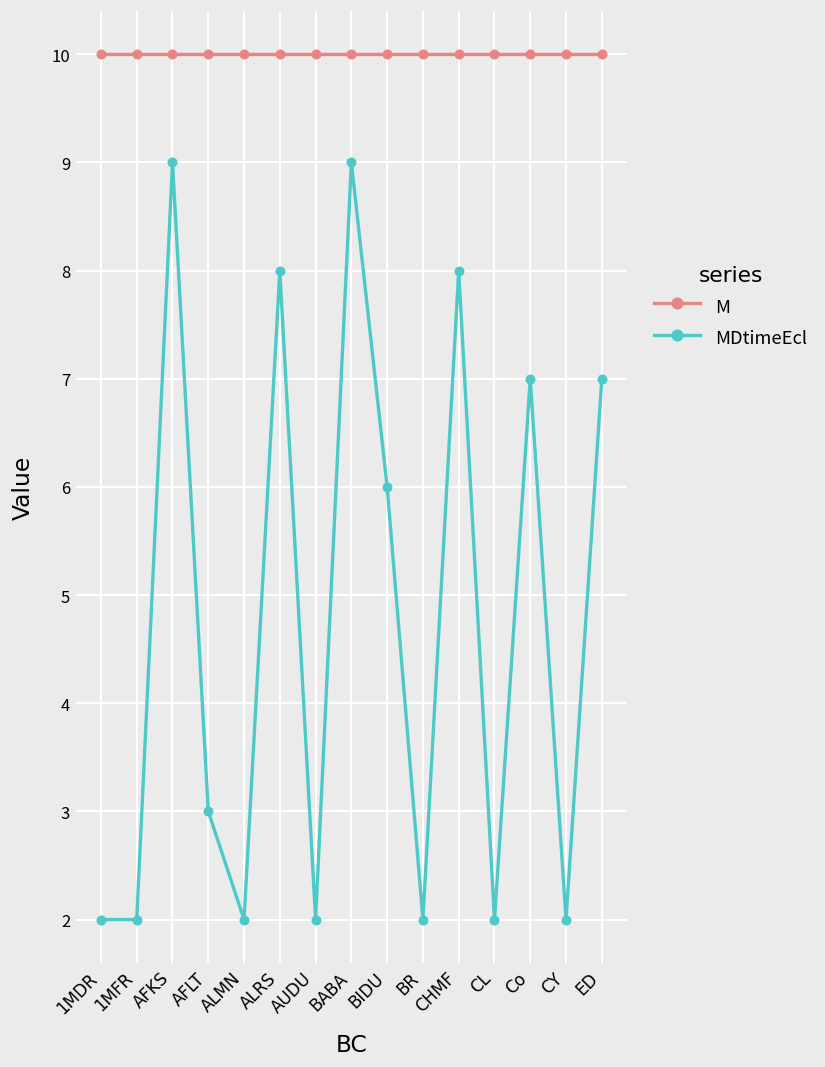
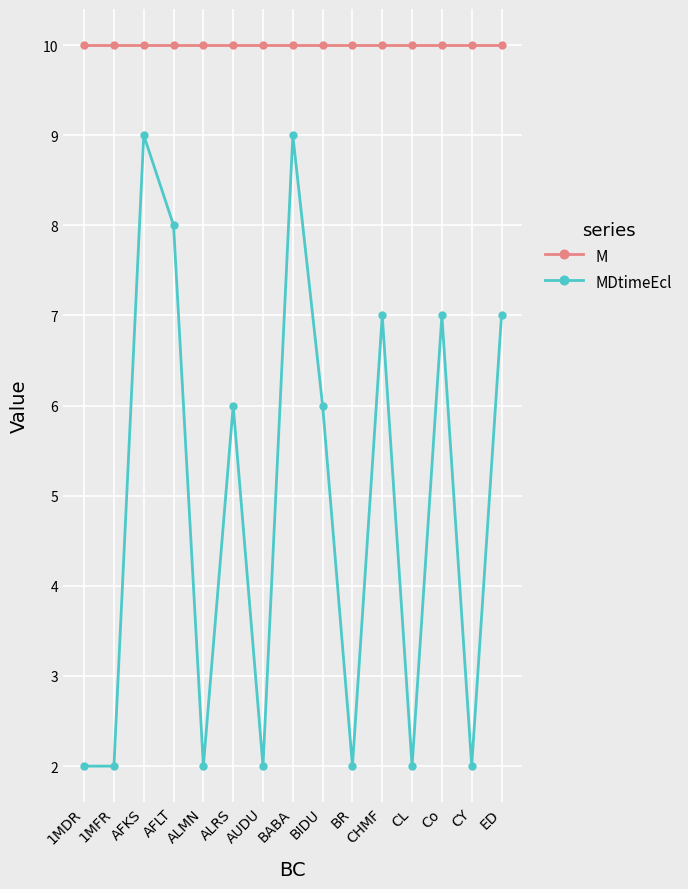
  {
    "M": {
      "1MDR": 10,
      "1MFR": 10,
      "AFKS": 10,
      "AFLT": 10,
      "ALMN": 10,
      "ALRS": 10,
      "AUDU": 10,
      "BABA": 10,
      "BIDU": 10,
      "BR": 10,
      "CHMF": 10,
      "CL": 10,
      "Co": 10,
      "CY": 10,
      "ED": 10
    },
    "MDtimeEcl": {
      "1MDR": 2,
      "1MFR": 2,
      "AFKS": 9,
-     "AFLT": 3,
+     "AFLT": 8,
      "ALMN": 2,
-     "ALRS": 8,
+     "ALRS": 6,
      "AUDU": 2,
      "BABA": 9,
      "BIDU": 6,
      "BR": 2,
-     "CHMF": 8,
+     "CHMF": 7,
      "CL": 2,
      "Co": 7,
      "CY": 2,
      "ED": 7
    }
  }
